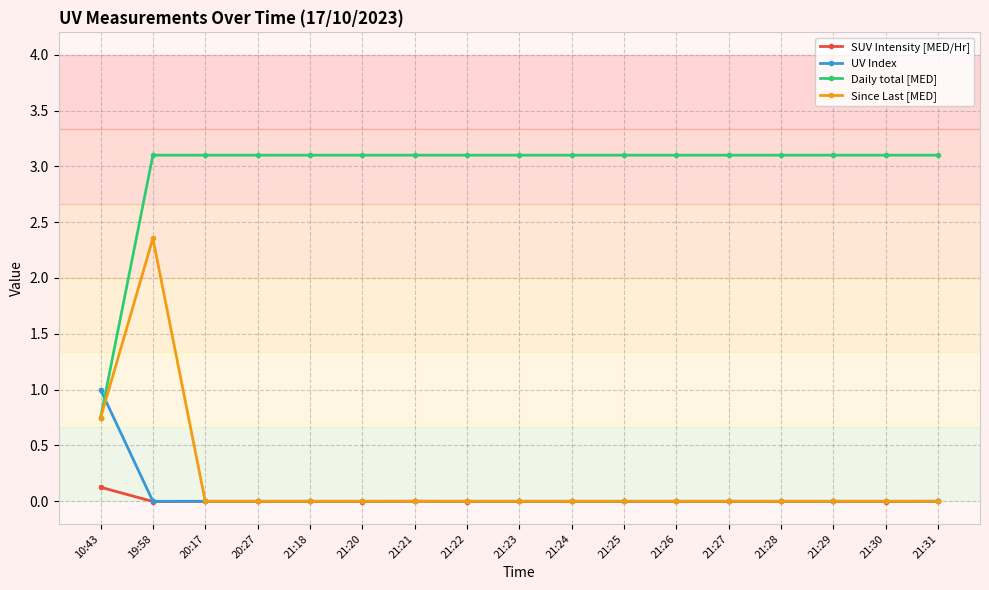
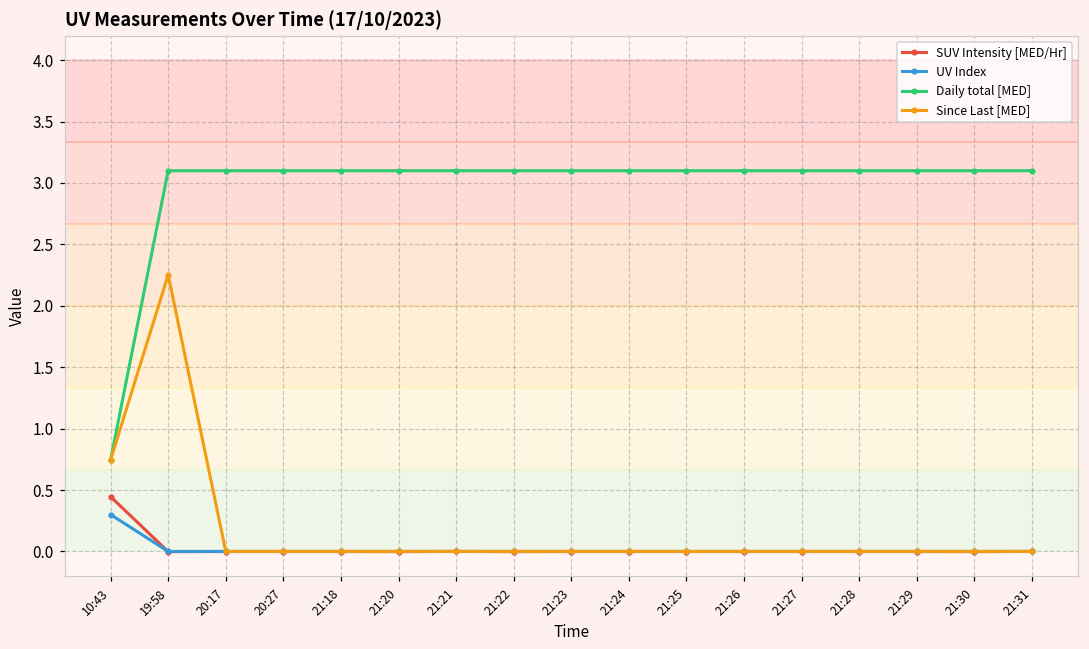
  {
    "SUV Intensity [MED/Hr]": {
-     "10:43": 0.13
+     "10:43": 0.45
    },
    "UV Index": {
-     "10:43": 1.0
+     "10:43": 0.3
    },
    "Daily total [MED]": {
      "19:58": 3.10,
      "20:17": 3.10,
      "20:27": 3.10,
      "21:18": 3.10,
      "21:20": 3.10,
      "21:21": 3.10,
      "21:22": 3.10,
      "21:23": 3.10,
      "21:24": 3.10,
      "21:25": 3.10,
      "21:26": 3.10,
      "21:27": 3.10,
      "21:28": 3.10,
      "21:29": 3.10,
      "21:30": 3.10,
      "21:31": 3.10
    },
    "Since Last [MED]": {
-     "19:58": 2.36
+     "19:58": 2.25
    }
  }
